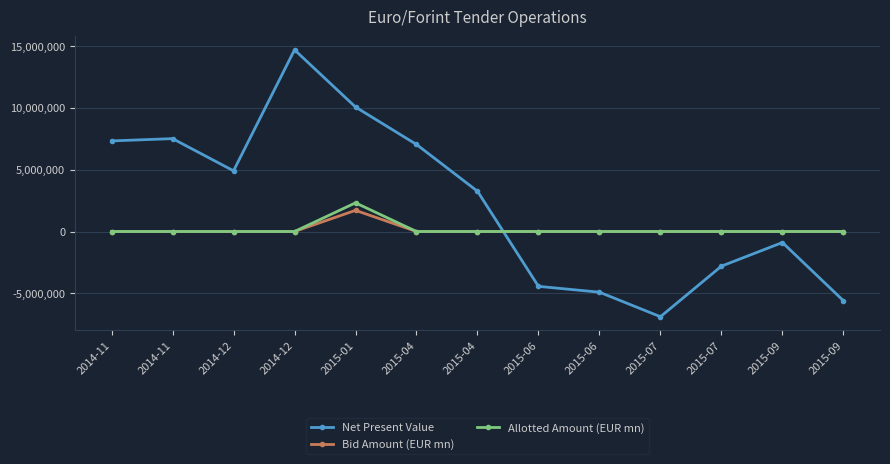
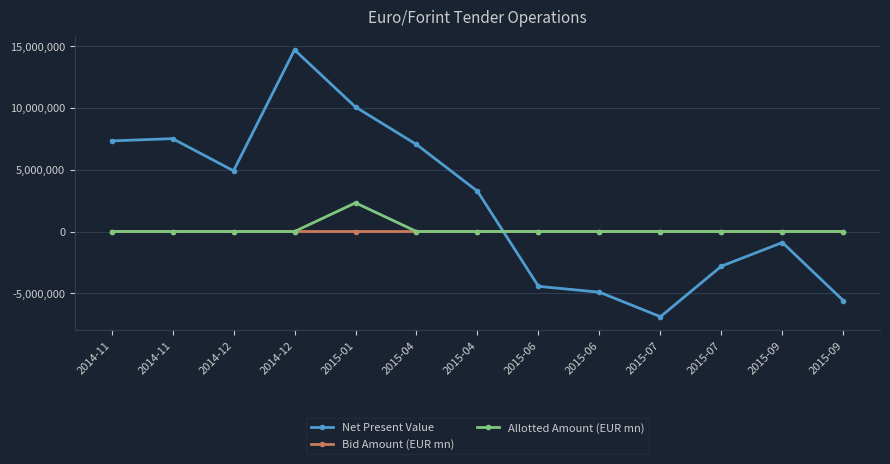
  {
    "Net Present Value": {
      "2015-01": "10,100,000"
    },
    "Bid Amount (EUR mn)": {
-     "2015-01": "1,700,000"
+     "2015-01": "0"
    },
    "Allotted Amount (EUR mn)": {
      "2015-01": "2,300,000"
    }
  }
